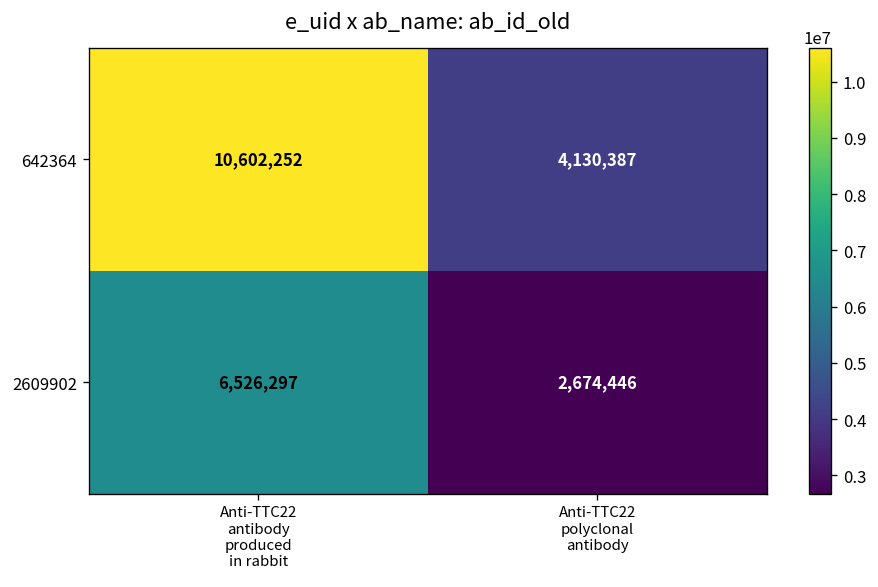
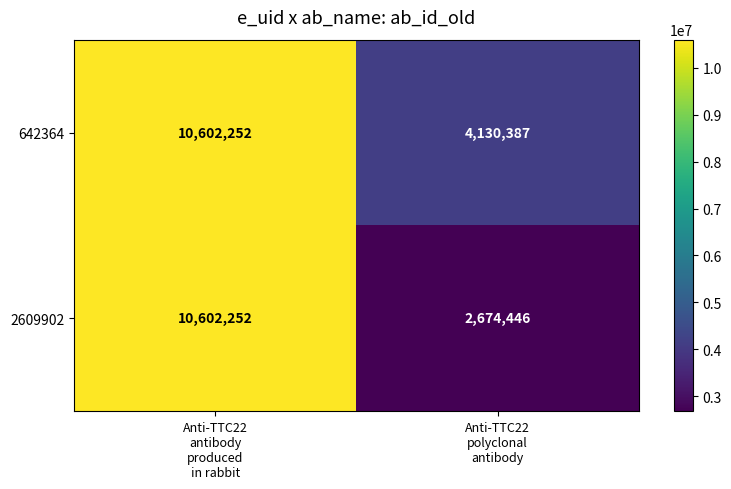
  {
    "642364": {
      "Anti-TTC22 antibody produced in rabbit": "10,602,252",
      "Anti-TTC22 polyclonal antibody": "4,130,387"
    },
    "2609902": {
-     "Anti-TTC22 antibody produced in rabbit": "6,526,297",
+     "Anti-TTC22 antibody produced in rabbit": "10,602,252",
      "Anti-TTC22 polyclonal antibody": "2,674,446"
    }
  }
